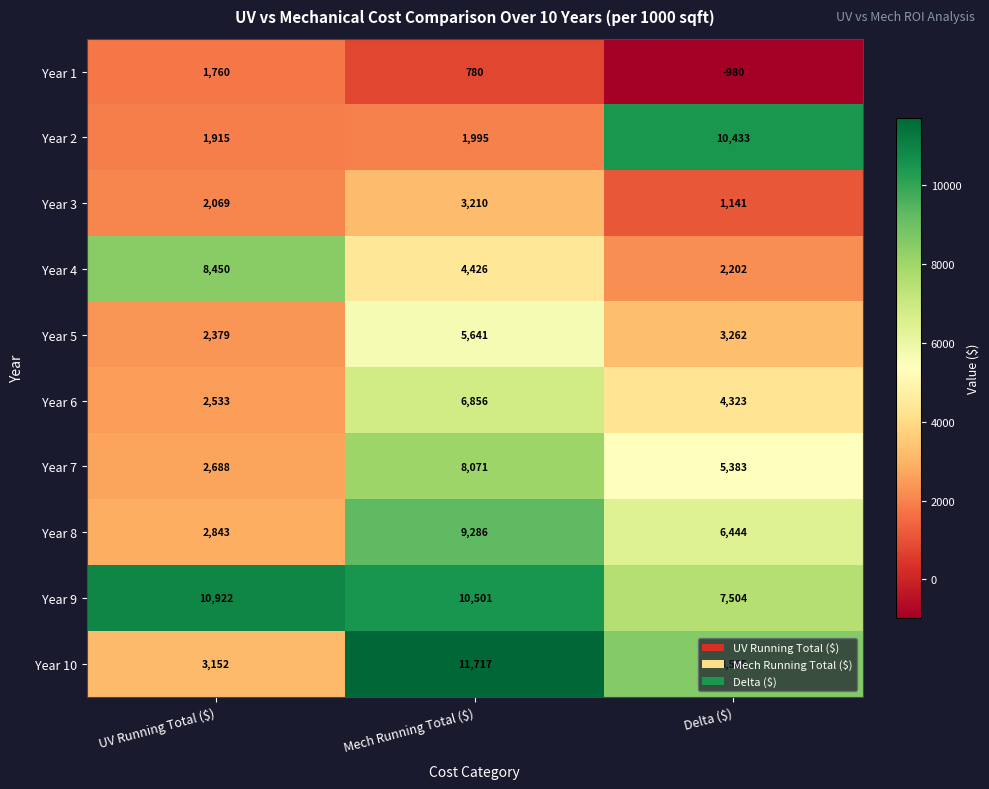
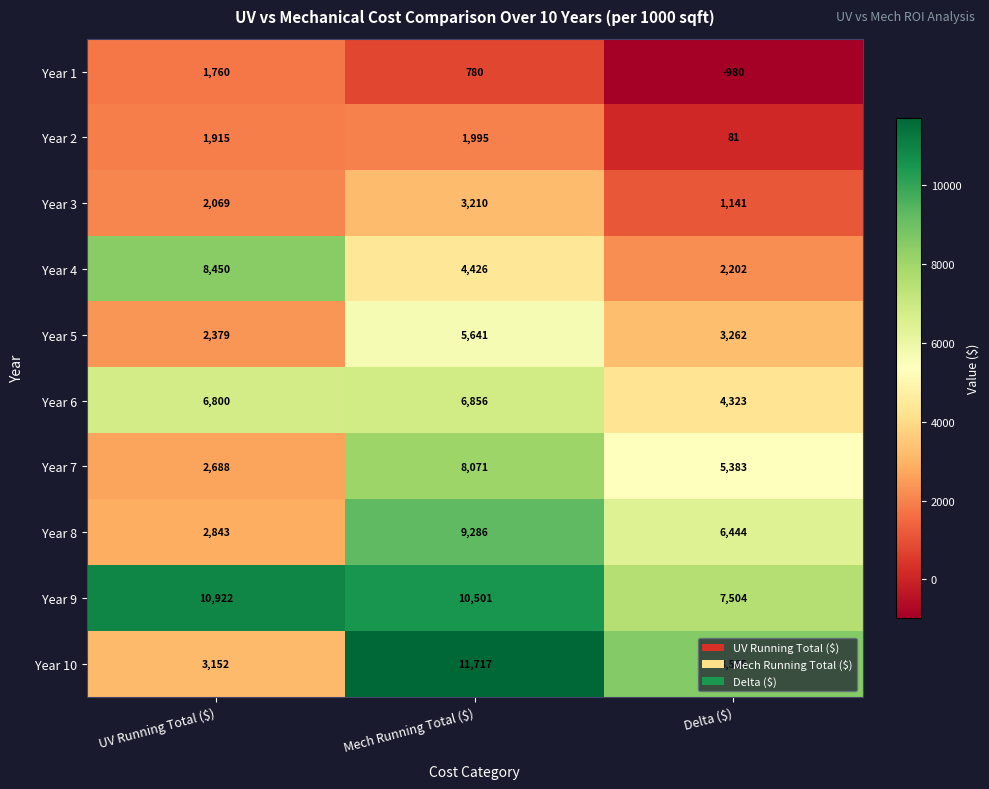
  {
    "Year 1": {
      "UV Running Total ($)": "1,760",
      "Mech Running Total ($)": "780",
      "Delta ($)": "-980"
    },
    "Year 2": {
      "UV Running Total ($)": "1,915",
      "Mech Running Total ($)": "1,995",
-     "Delta ($)": "10,433"
+     "Delta ($)": "81"
    },
    "Year 3": {
      "UV Running Total ($)": "2,069",
      "Mech Running Total ($)": "3,210",
      "Delta ($)": "1,141"
    },
    "Year 4": {
      "UV Running Total ($)": "8,450",
      "Mech Running Total ($)": "4,426",
      "Delta ($)": "2,202"
    },
    "Year 5": {
      "UV Running Total ($)": "2,379",
      "Mech Running Total ($)": "5,641",
      "Delta ($)": "3,262"
    },
    "Year 6": {
-     "UV Running Total ($)": "2,533",
+     "UV Running Total ($)": "6,800",
      "Mech Running Total ($)": "6,856",
      "Delta ($)": "4,323"
    },
    "Year 7": {
      "UV Running Total ($)": "2,688",
      "Mech Running Total ($)": "8,071",
      "Delta ($)": "5,383"
    },
    "Year 8": {
      "UV Running Total ($)": "2,843",
      "Mech Running Total ($)": "9,286",
      "Delta ($)": "6,444"
    },
    "Year 9": {
      "UV Running Total ($)": "10,922",
      "Mech Running Total ($)": "10,501",
      "Delta ($)": "7,504"
    },
    "Year 10": {
      "UV Running Total ($)": "3,152",
      "Mech Running Total ($)": "11,717"
    }
  }
